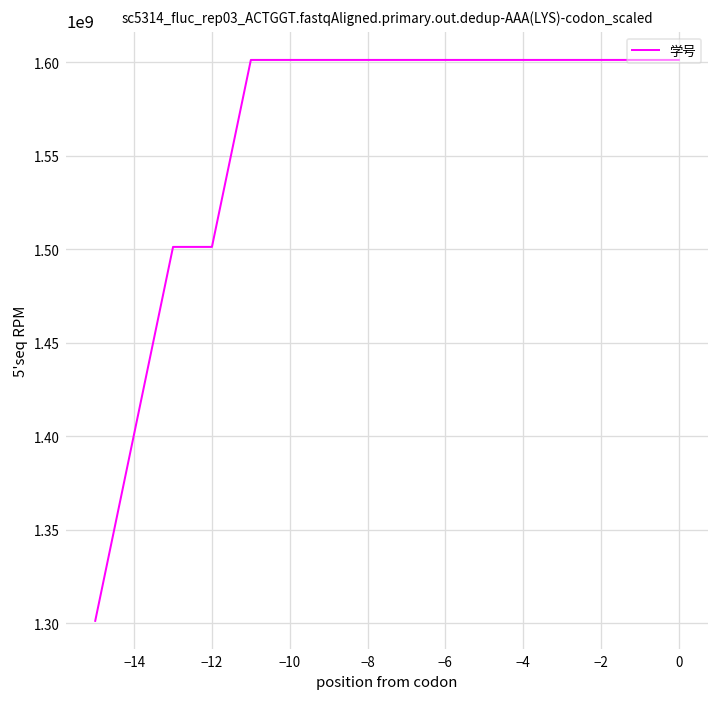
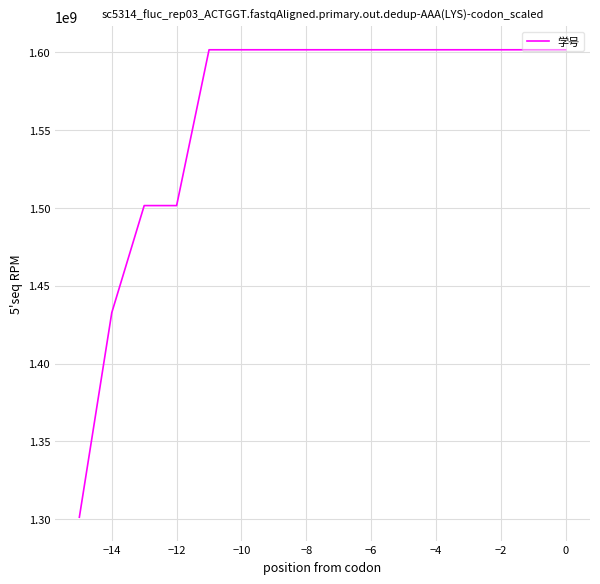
  {
-   "−14": 1401000000,
+   "−14": 1433000000,
    "−12": 1501000000,
    "−10": 1601000000,
    "−8": 1601000000,
    "−6": 1601000000,
    "−4": 1601000000,
    "−2": 1601000000
  }
